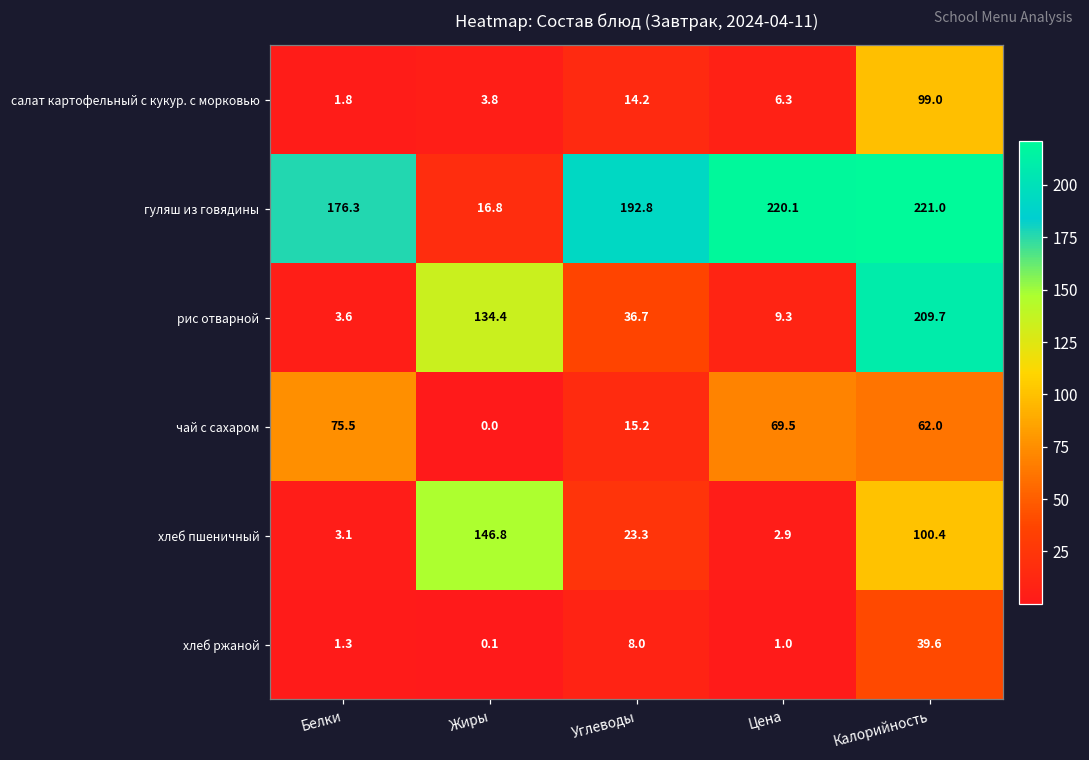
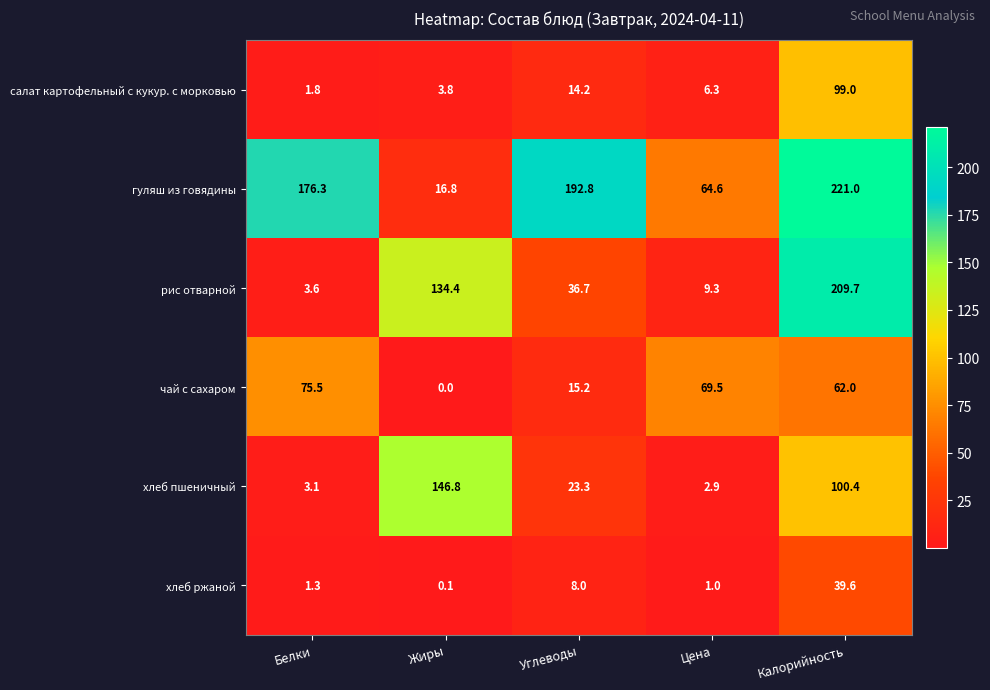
  {
    "салат картофельный с кукур. с морковью": {
      "Белки": 1.8,
      "Жиры": 3.8,
      "Углеводы": 14.2,
      "Цена": 6.3,
      "Калорийность": 99.0
    },
    "гуляш из говядины": {
      "Белки": 176.3,
      "Жиры": 16.8,
      "Углеводы": 192.8,
-     "Цена": 220.1,
+     "Цена": 64.6,
      "Калорийность": 221.0
    },
    "рис отварной": {
      "Белки": 3.6,
      "Жиры": 134.4,
      "Углеводы": 36.7,
      "Цена": 9.3,
      "Калорийность": 209.7
    },
    "чай с сахаром": {
      "Белки": 75.5,
      "Жиры": 0.0,
      "Углеводы": 15.2,
      "Цена": 69.5,
      "Калорийность": 62.0
    },
    "хлеб пшеничный": {
      "Белки": 3.1,
      "Жиры": 146.8,
      "Углеводы": 23.3,
      "Цена": 2.9,
      "Калорийность": 100.4
    },
    "хлеб ржаной": {
      "Белки": 1.3,
      "Жиры": 0.1,
      "Углеводы": 8.0,
      "Цена": 1.0,
      "Калорийность": 39.6
    }
  }
